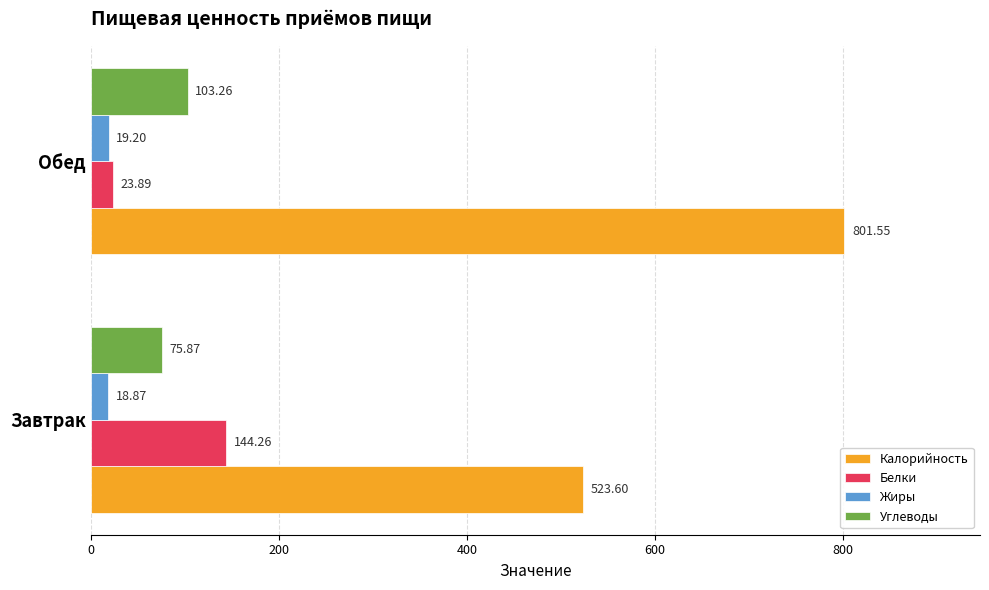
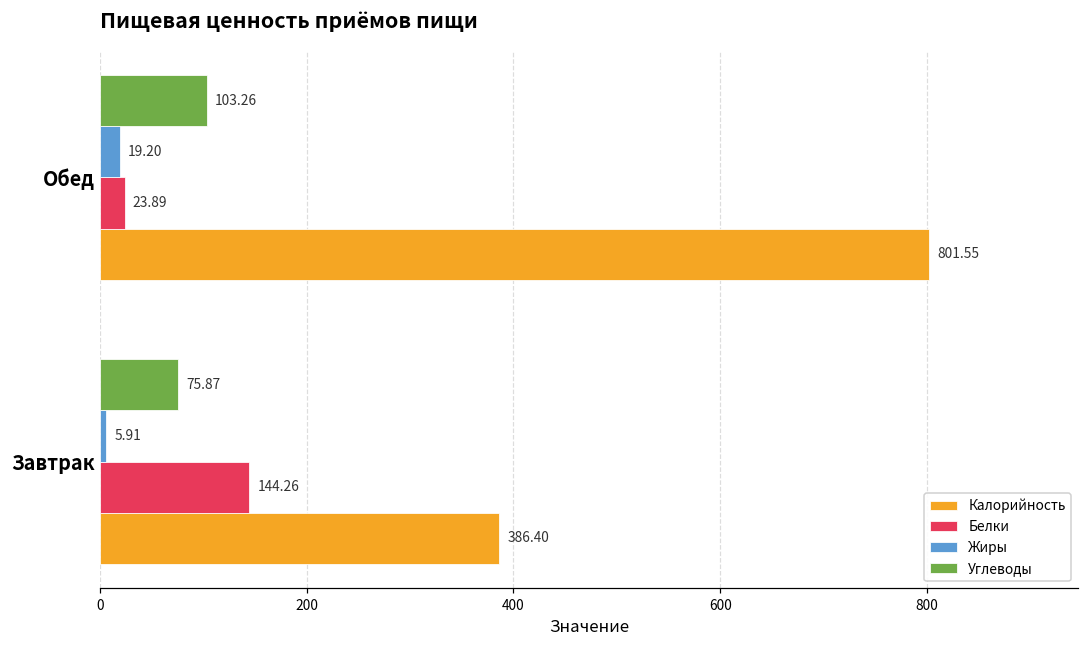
  {
    "Калорийность": {
      "Обед": 801.55,
-     "Завтрак": 523.60
+     "Завтрак": 386.40
    },
    "Белки": {
      "Обед": 23.89,
      "Завтрак": 144.26
    },
    "Жиры": {
      "Обед": 19.20,
-     "Завтрак": 18.87
+     "Завтрак": 5.91
    },
    "Углеводы": {
      "Обед": 103.26,
      "Завтрак": 75.87
    }
  }
